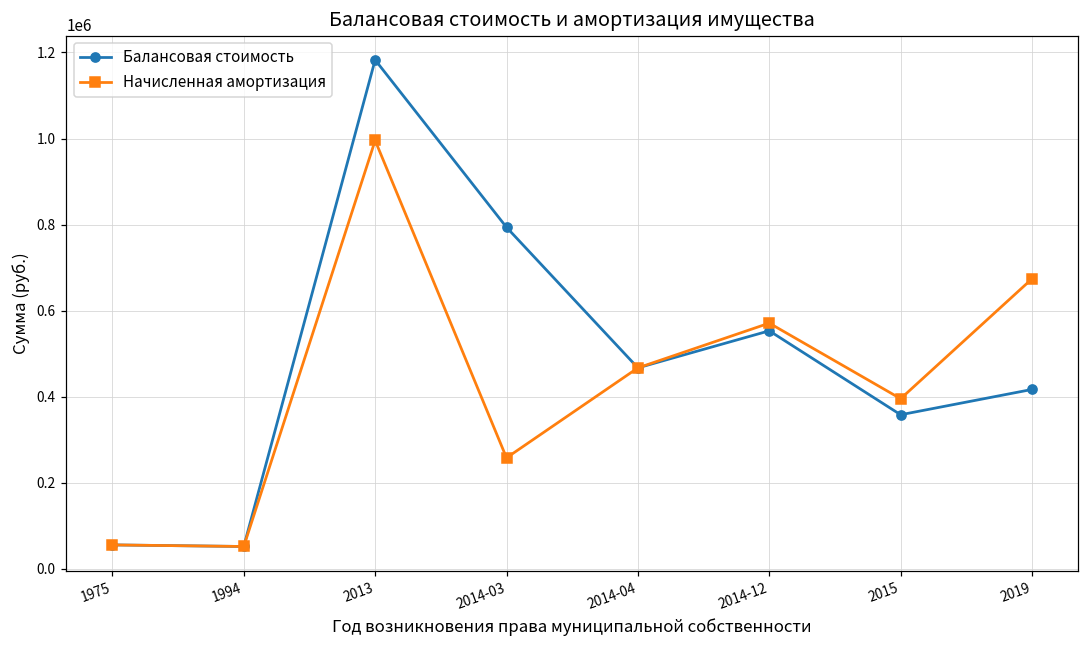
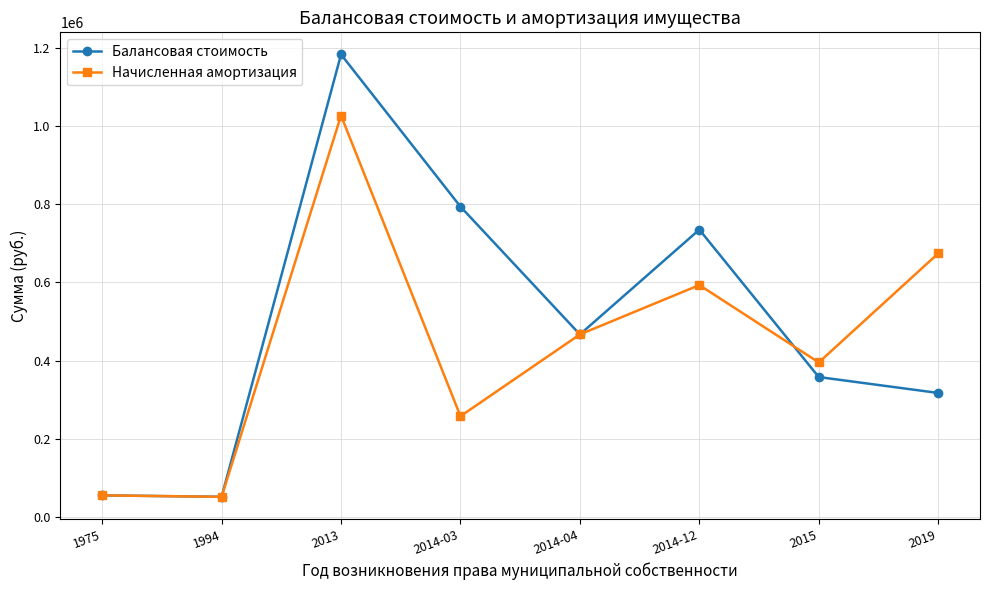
  {
    "Балансовая стоимость": {
      "2013": 1180000,
      "2014-03": 790000,
-     "2014-12": 550000,
+     "2014-12": 740000,
      "2015": 360000,
-     "2019": 420000
+     "2019": 320000
    },
    "Начисленная амортизация": {
-     "2013": 1000000,
+     "2013": 1030000,
      "2014-03": 260000,
-     "2014-12": 570000,
+     "2014-12": 590000,
      "2015": 400000,
      "2019": 670000
    }
  }
